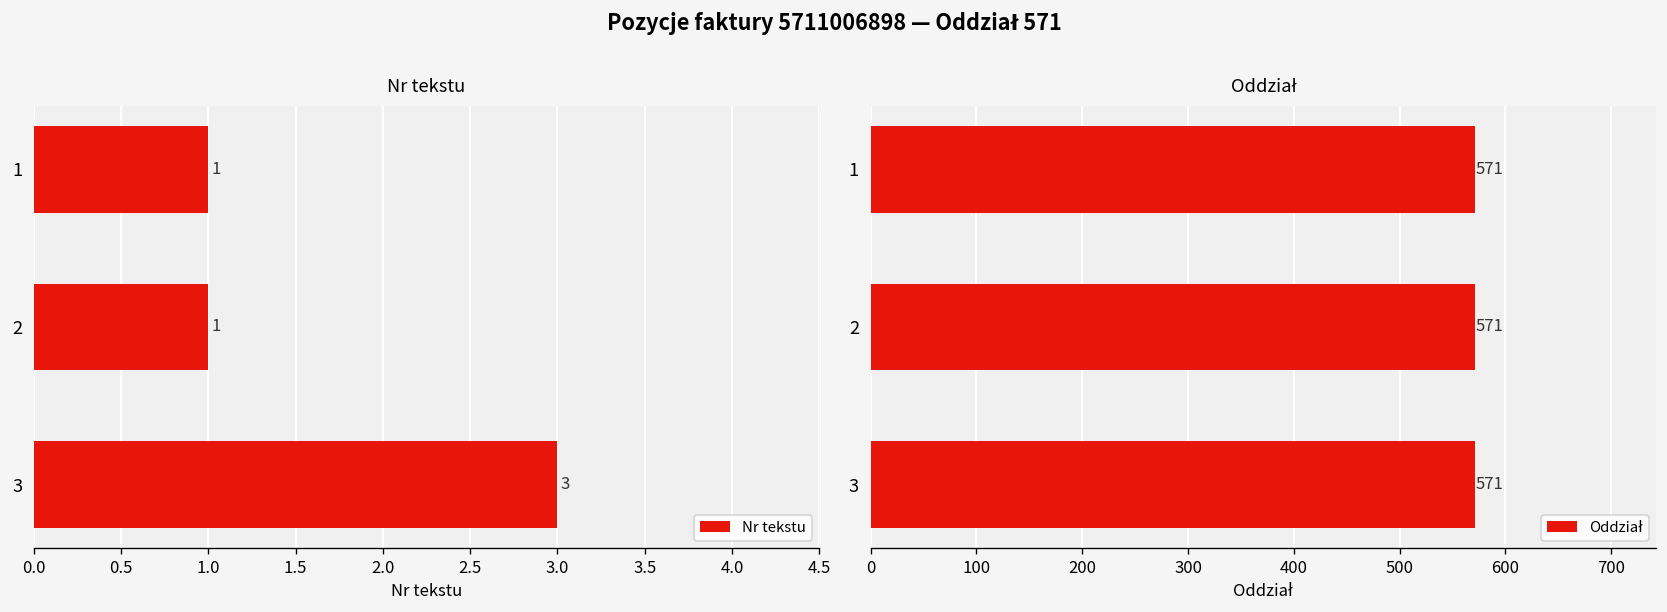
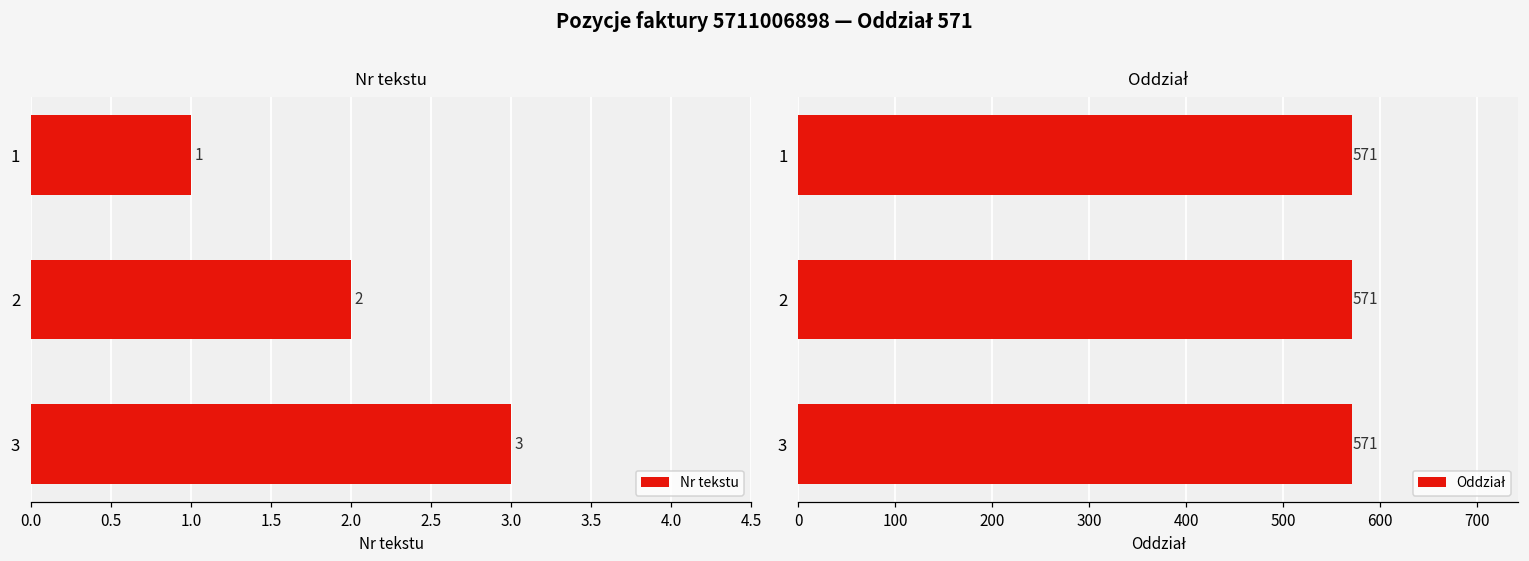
  {
    "Nr tekstu": {
      "1": 1,
-     "2": 1,
+     "2": 2,
      "3": 3
    },
    "Oddział": {
      "1": 571,
      "2": 571,
      "3": 571
    }
  }
